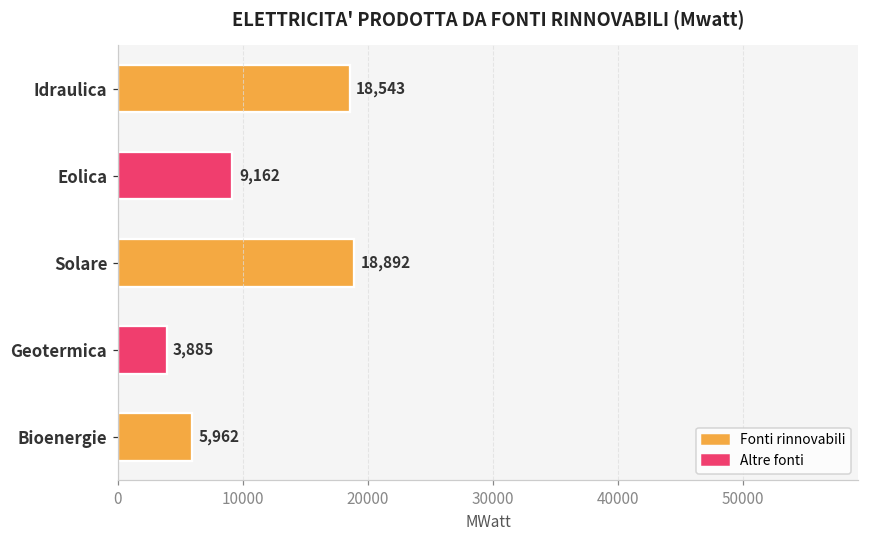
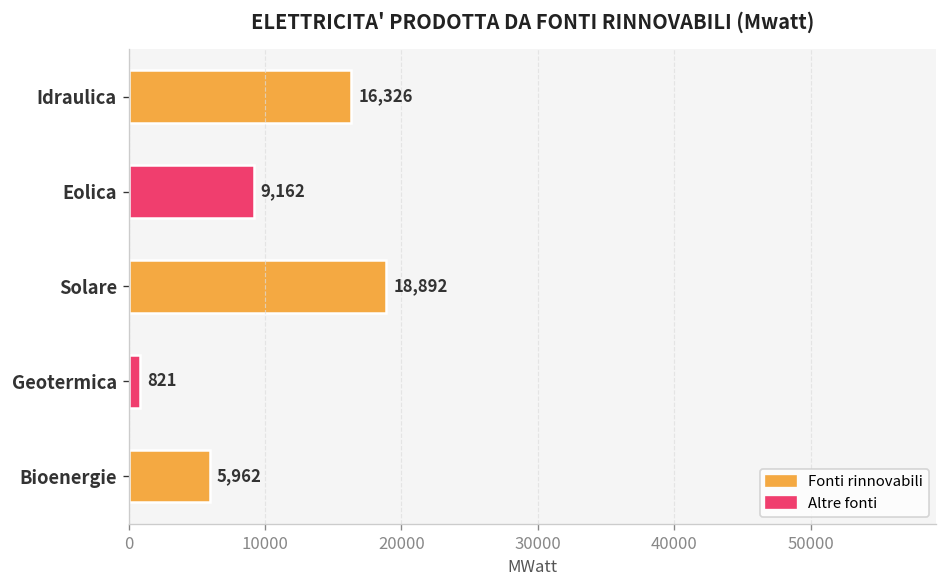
  {
-   "Idraulica": "18,543",
+   "Idraulica": "16,326",
    "Eolica": "9,162",
    "Solare": "18,892",
-   "Geotermica": "3,885",
+   "Geotermica": "821",
    "Bioenergie": "5,962"
  }
